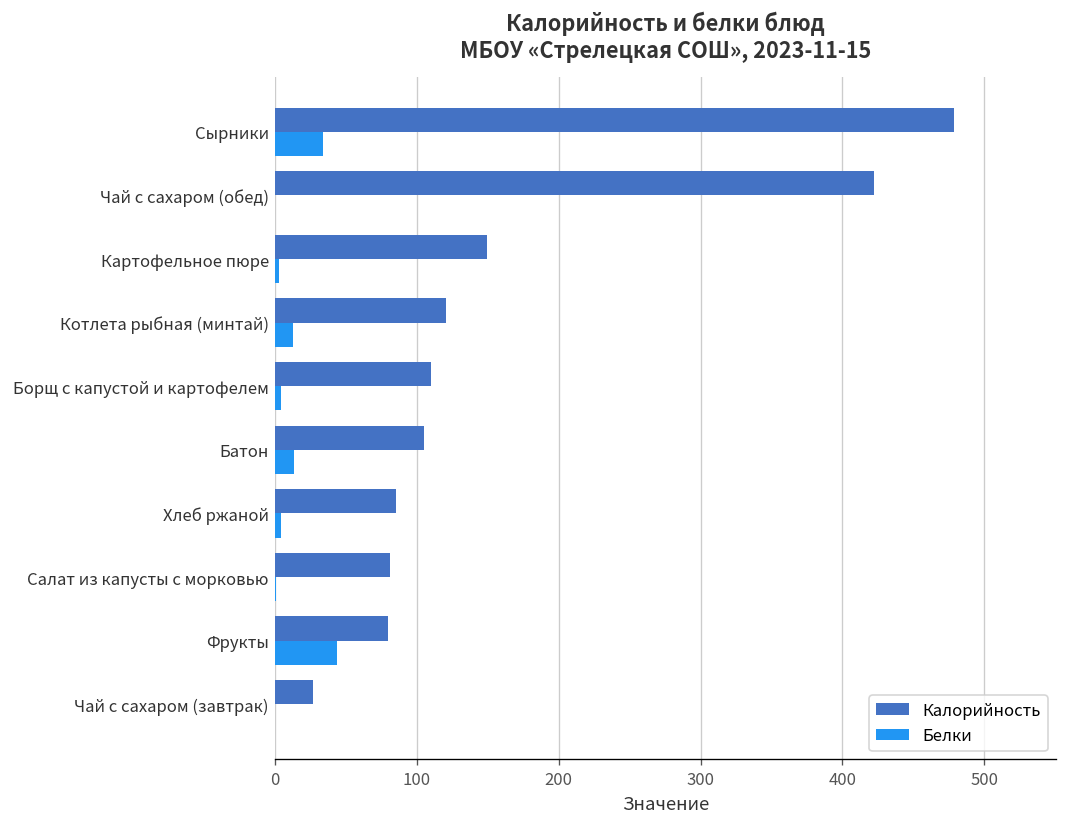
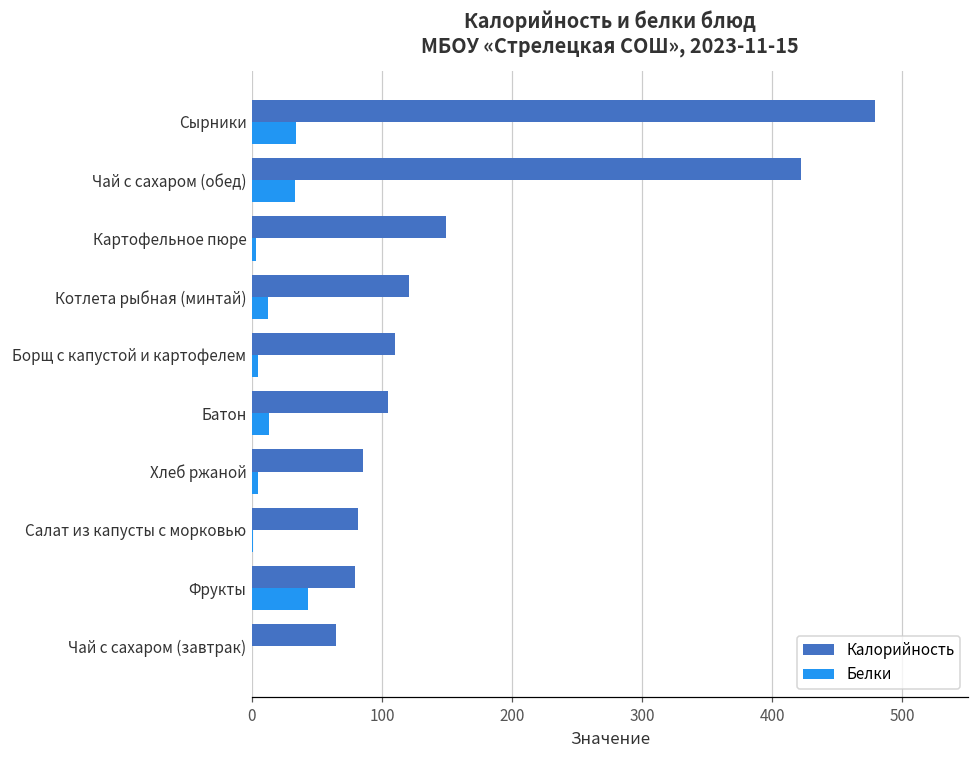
  {
    "Калорийность": {
      "Сырники": 479,
      "Чай с сахаром (обед)": 422,
      "Картофельное пюре": 149,
      "Котлета рыбная (минтай)": 121,
      "Борщ с капустой и картофелем": 110,
      "Батон": 105,
      "Хлеб ржаной": 85,
      "Салат из капусты с морковью": 82,
      "Фрукты": 80,
-     "Чай с сахаром (завтрак)": 27
+     "Чай с сахаром (завтрак)": 65
    },
    "Белки": {
      "Сырники": 34,
-     "Чай с сахаром (обед)": 0,
+     "Чай с сахаром (обед)": 33,
      "Картофельное пюре": 3,
      "Котлета рыбная (минтай)": 13,
      "Борщ с капустой и картофелем": 5,
      "Батон": 13,
      "Хлеб ржаной": 5,
      "Фрукты": 44
    }
  }
